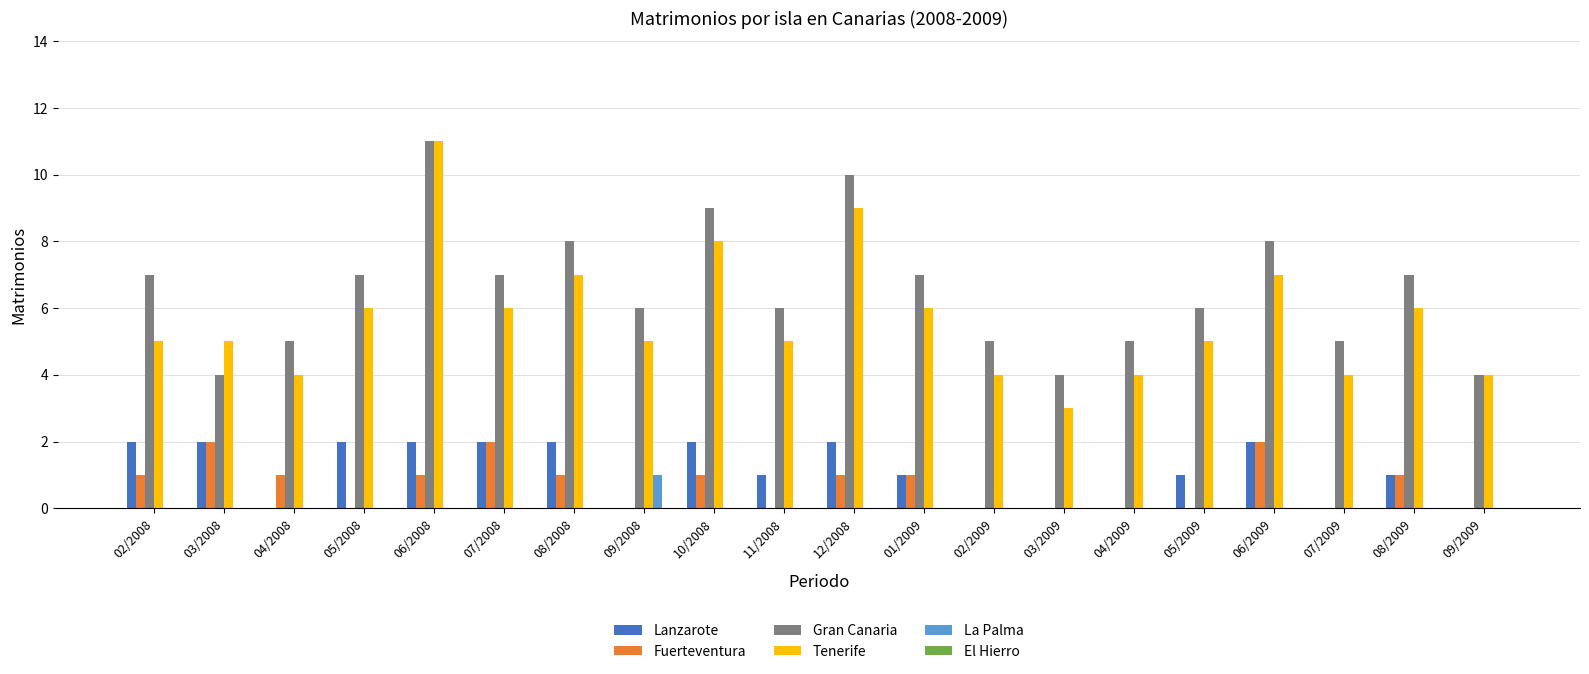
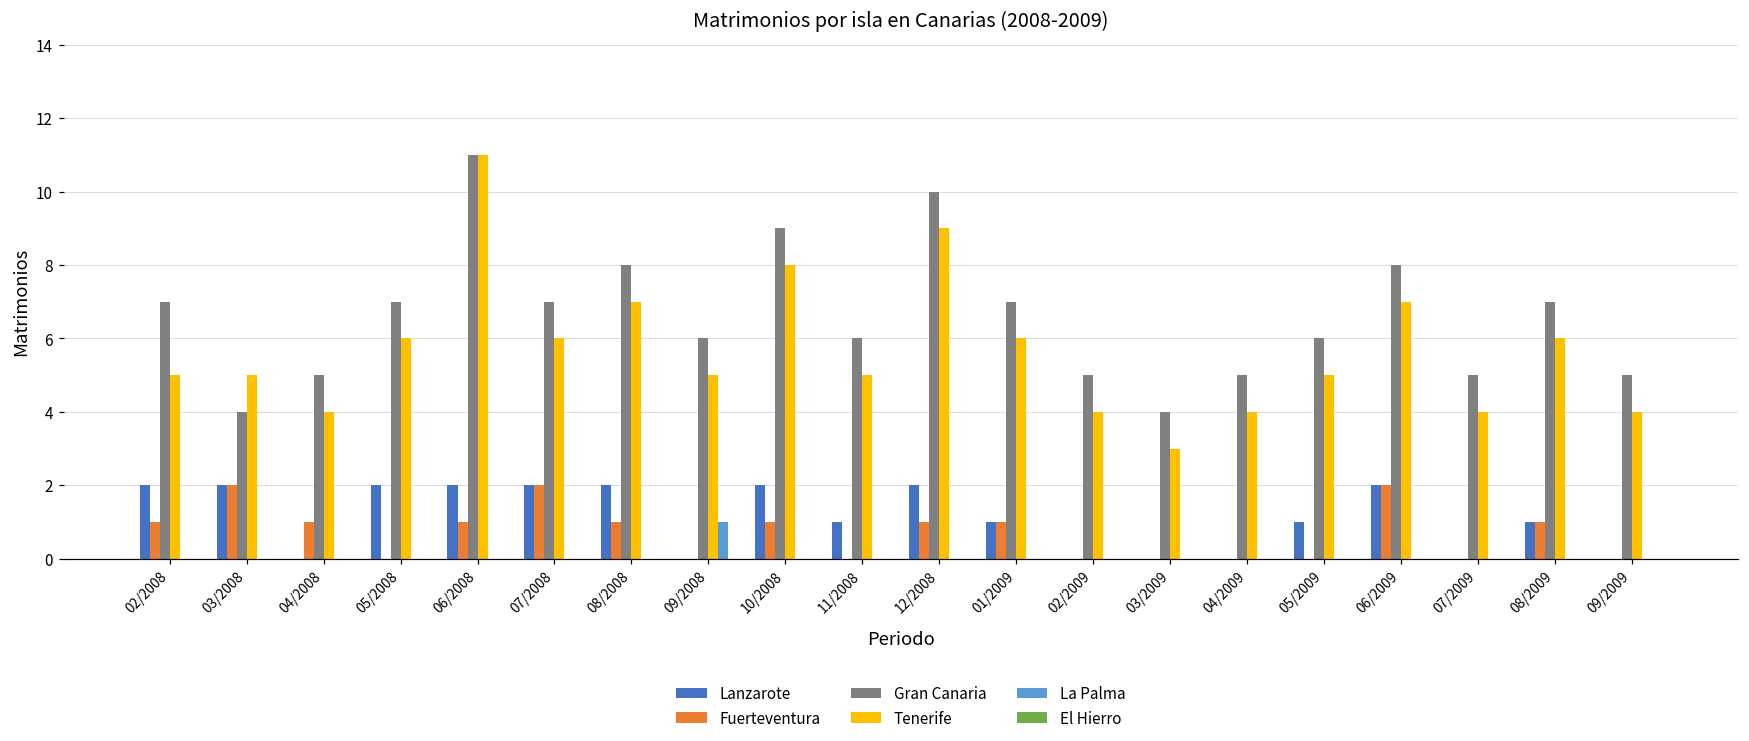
  {
    "Fuerteventura": {
      "02/2008": 1,
      "03/2008": 2,
      "04/2008": 1,
      "05/2008": 0,
      "06/2008": 1,
      "07/2008": 2,
      "08/2008": 1,
      "09/2008": 0,
      "10/2008": 1,
      "11/2008": 0,
      "12/2008": 1,
      "01/2009": 1,
      "02/2009": 0,
      "03/2009": 0,
      "04/2009": 0,
      "05/2009": 0,
      "06/2009": 2,
      "07/2009": 0,
      "08/2009": 1,
      "09/2009": 0
    },
    "Gran Canaria": {
      "02/2008": 7,
      "03/2008": 4,
      "04/2008": 5,
      "05/2008": 7,
      "06/2008": 11,
      "07/2008": 7,
      "08/2008": 8,
      "09/2008": 6,
      "10/2008": 9,
      "11/2008": 6,
      "12/2008": 10,
      "01/2009": 7,
      "02/2009": 5,
      "03/2009": 4,
      "04/2009": 5,
      "05/2009": 6,
      "06/2009": 8,
      "07/2009": 5,
      "08/2009": 7,
-     "09/2009": 4
+     "09/2009": 5
    },
    "Tenerife": {
      "02/2008": 5,
      "03/2008": 5,
      "04/2008": 4,
      "05/2008": 6,
      "06/2008": 11,
      "07/2008": 6,
      "08/2008": 7,
      "09/2008": 5,
      "10/2008": 8,
      "11/2008": 5,
      "12/2008": 9,
      "01/2009": 6,
      "02/2009": 4,
      "03/2009": 3,
      "04/2009": 4,
      "05/2009": 5,
      "06/2009": 7,
      "07/2009": 4,
      "08/2009": 6,
      "09/2009": 4
    },
    "El Hierro": {
      "02/2008": 0,
      "03/2008": 0,
      "04/2008": 0,
      "05/2008": 0,
      "06/2008": 0,
      "07/2008": 0,
      "08/2008": 0,
      "09/2008": 0,
      "10/2008": 0,
      "11/2008": 0,
      "12/2008": 0,
      "01/2009": 0,
      "02/2009": 0,
      "03/2009": 0,
      "04/2009": 0,
      "05/2009": 0,
      "06/2009": 0,
      "07/2009": 0,
      "08/2009": 0,
      "09/2009": 0
    }
  }
